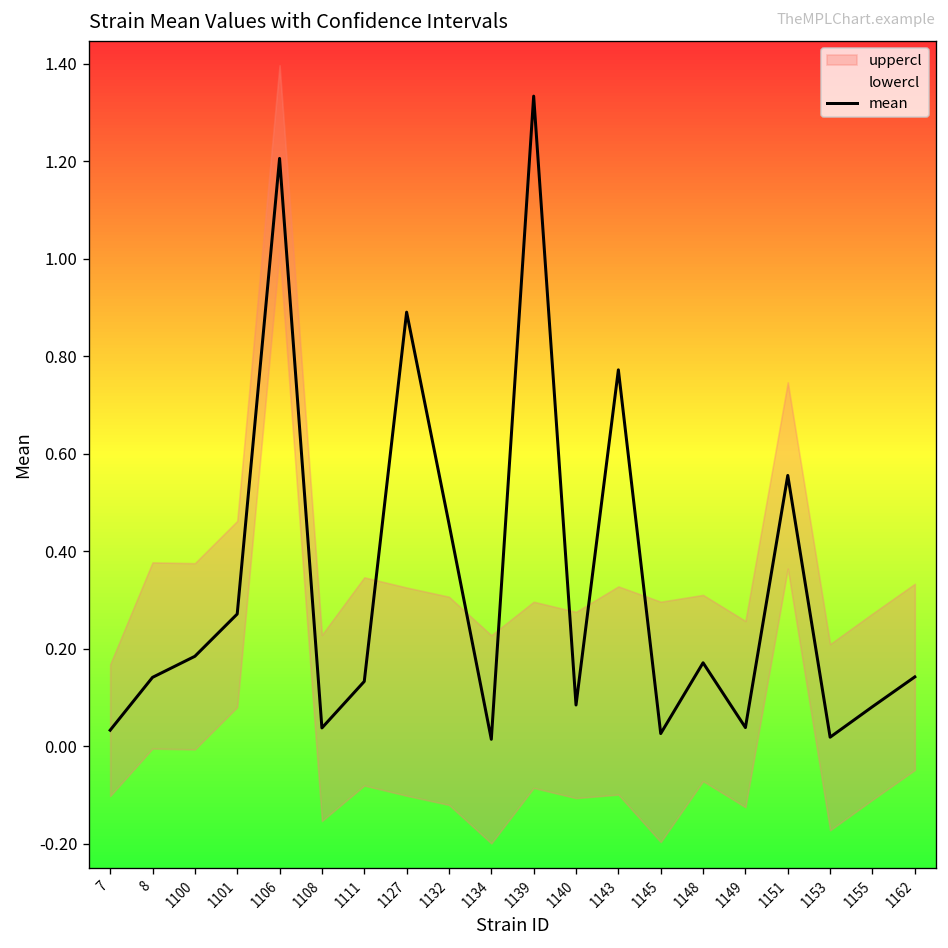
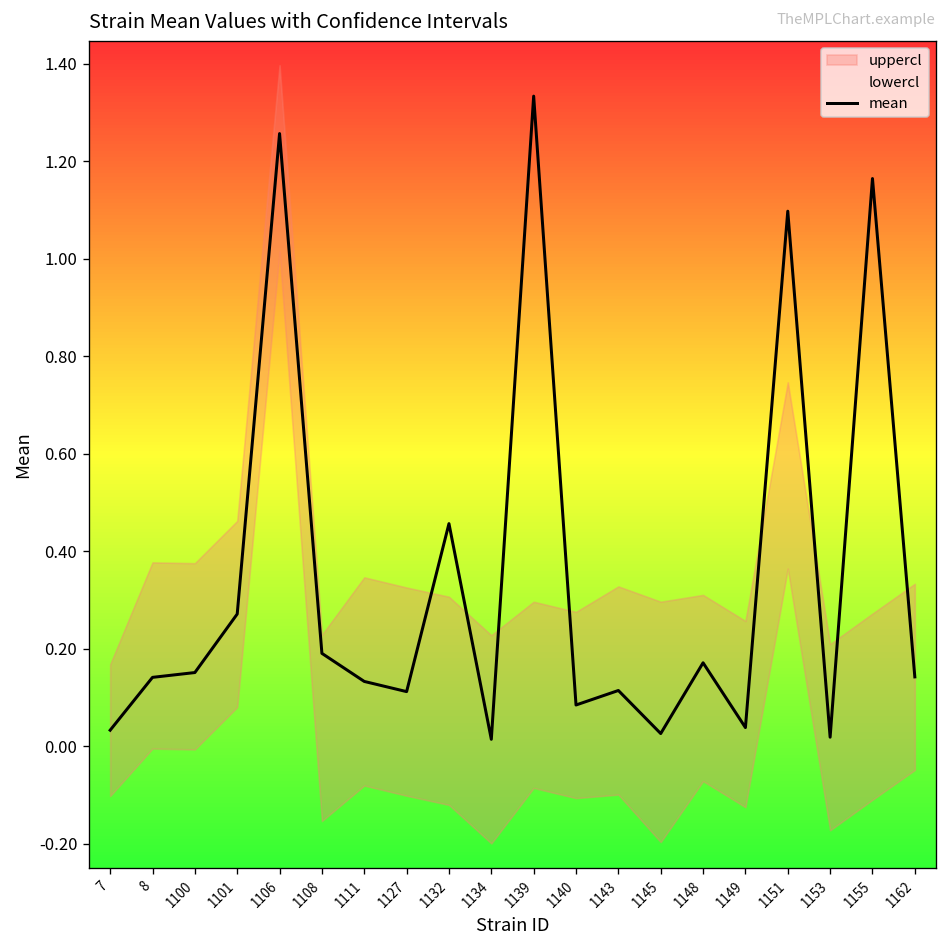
  {
    "mean": {
      "7": 0.03,
      "8": 0.14,
-     "1100": 0.18,
+     "1100": 0.15,
      "1101": 0.27,
-     "1106": 1.21,
-     "1108": 0.04,
+     "1106": 1.26,
+     "1108": 0.19,
      "1111": 0.13,
-     "1127": 0.89,
+     "1127": 0.11,
      "1132": 0.46,
      "1134": 0.01,
      "1139": 1.33,
      "1140": 0.08,
-     "1143": 0.77,
+     "1143": 0.11,
      "1145": 0.03,
      "1148": 0.17,
      "1149": 0.04,
-     "1151": 0.56,
+     "1151": 1.10,
      "1153": 0.02,
-     "1155": 0.08,
+     "1155": 1.16,
      "1162": 0.14
    }
  }
